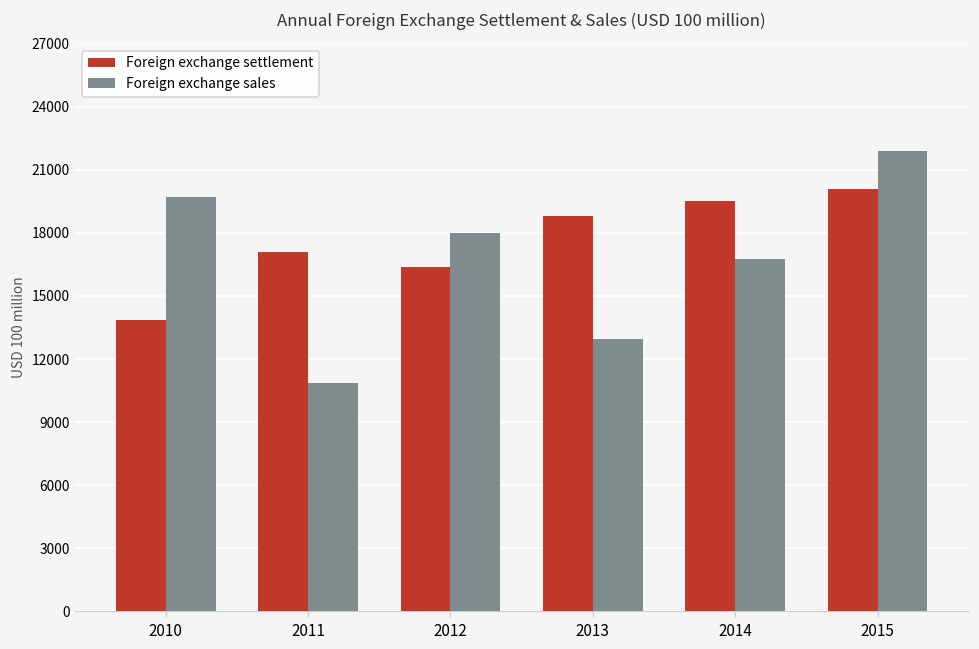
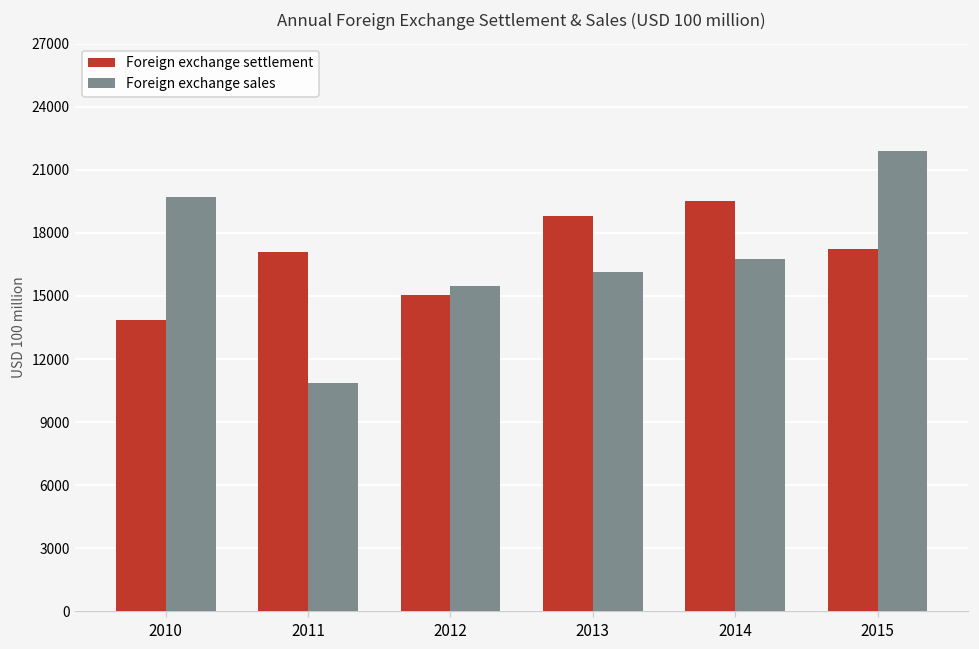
  {
    "Foreign exchange settlement": {
      "2010": 13900,
      "2011": 17100,
-     "2012": 16400,
+     "2012": 15100,
      "2013": 18800,
      "2014": 19500,
-     "2015": 20100
+     "2015": 17200
    },
    "Foreign exchange sales": {
      "2010": 19700,
      "2011": 10900,
-     "2012": 18000,
-     "2013": 13000,
+     "2012": 15500,
+     "2013": 16100,
      "2014": 16800,
      "2015": 21900
    }
  }
